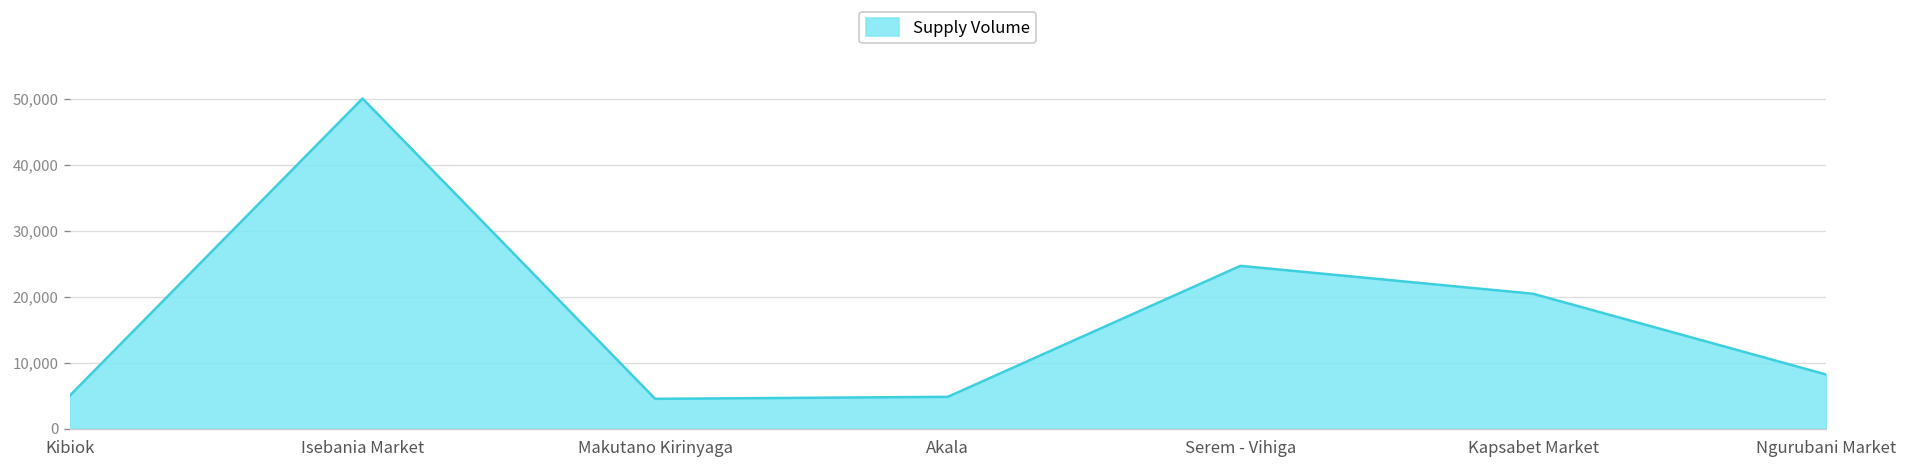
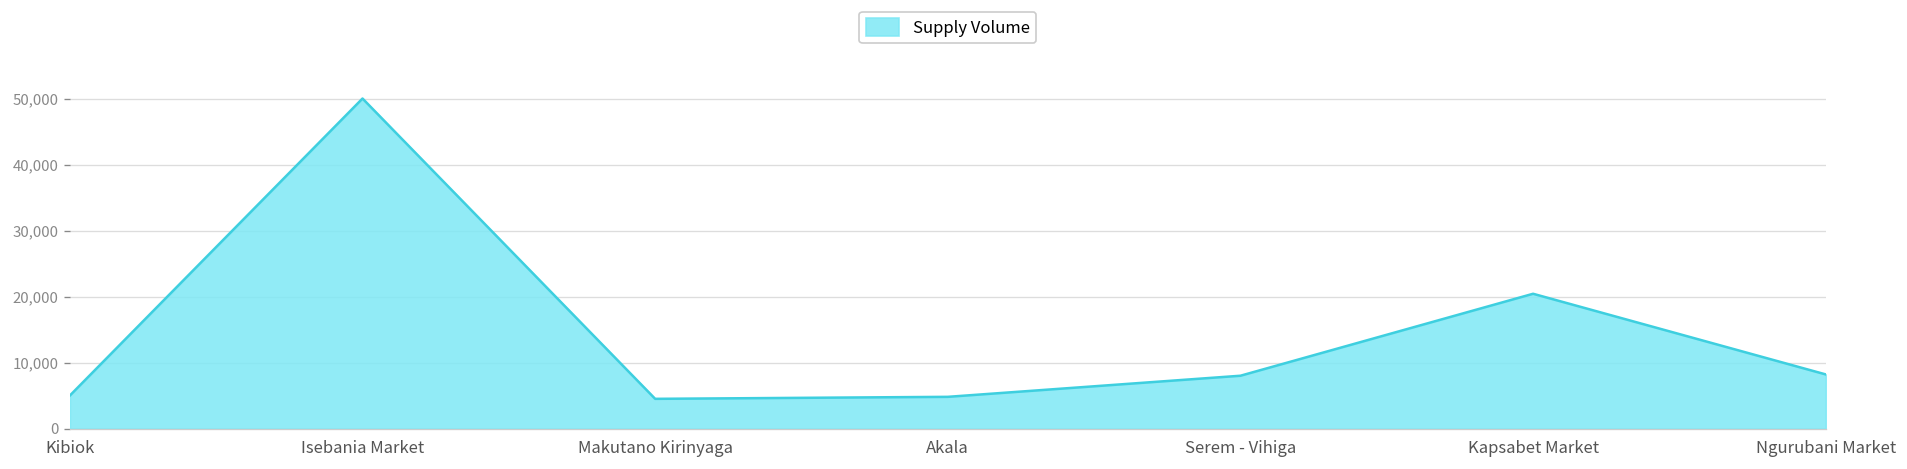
  {
    "Kibiok": "5,000",
    "Isebania Market": "50,000",
    "Makutano Kirinyaga": "5,000",
    "Akala": "5,000",
-   "Serem - Vihiga": "25,000",
+   "Serem - Vihiga": "8,000",
    "Kapsabet Market": "20,000",
    "Ngurubani Market": "8,000"
  }
